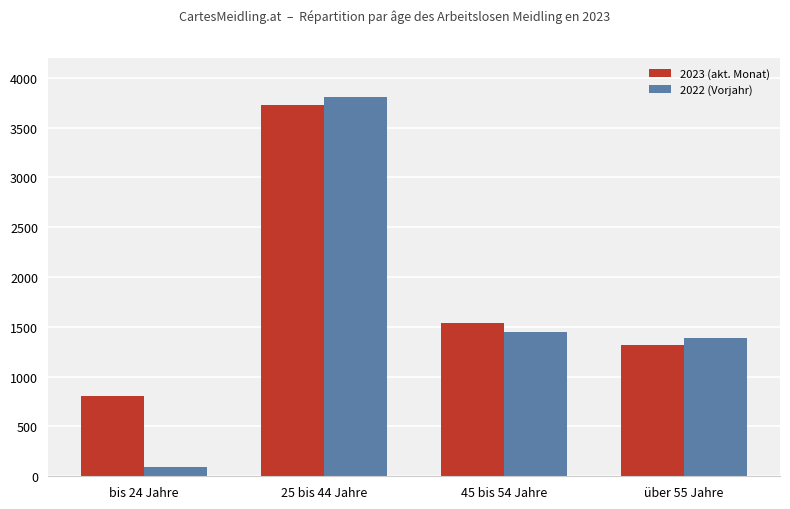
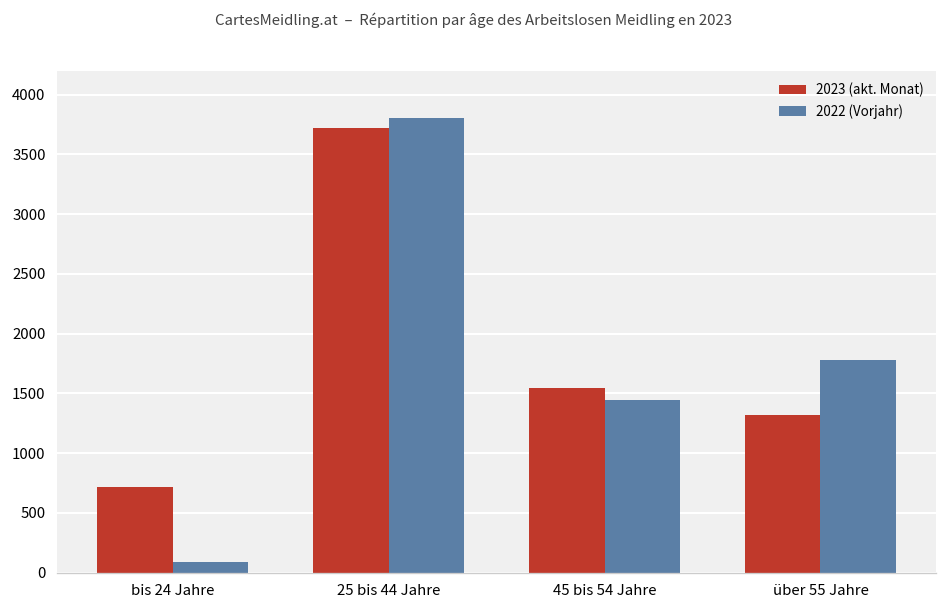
  {
    "2023 (akt. Monat)": {
-     "bis 24 Jahre": 800,
+     "bis 24 Jahre": 700,
      "25 bis 44 Jahre": 3700,
      "45 bis 54 Jahre": 1500,
      "über 55 Jahre": 1300
    },
    "2022 (Vorjahr)": {
      "bis 24 Jahre": 100,
      "25 bis 44 Jahre": 3800,
      "45 bis 54 Jahre": 1400,
-     "über 55 Jahre": 1400
+     "über 55 Jahre": 1800
    }
  }
